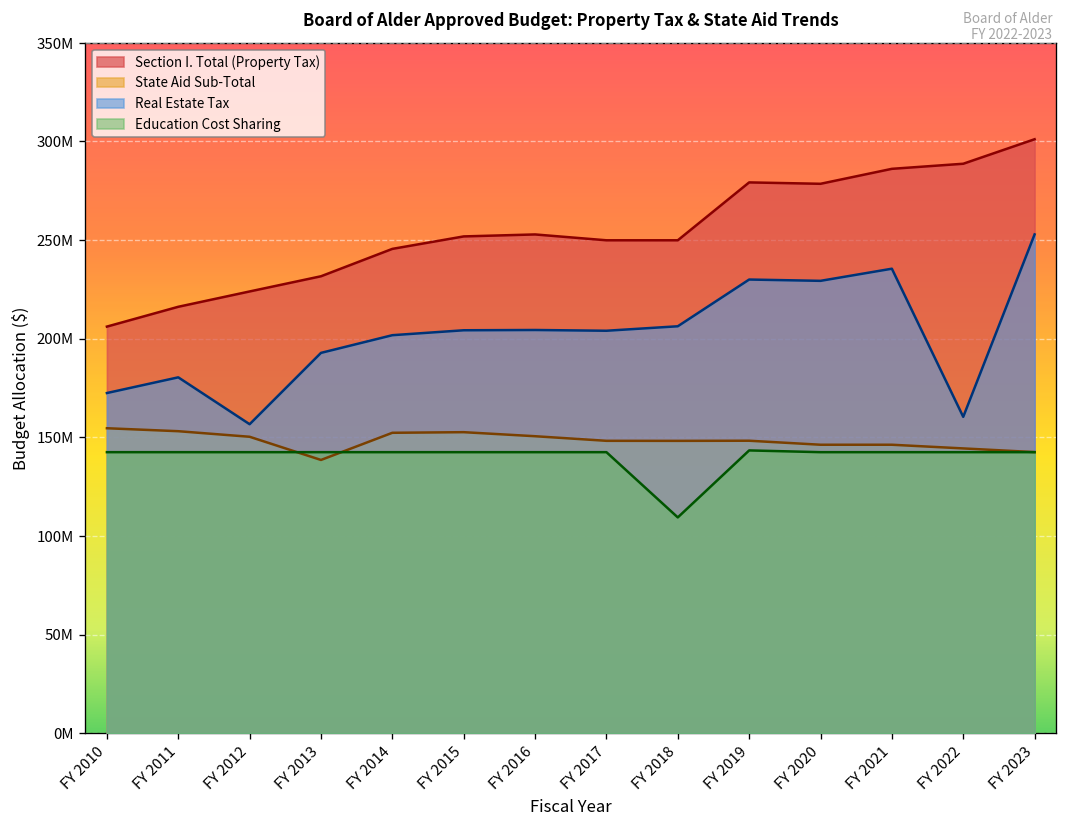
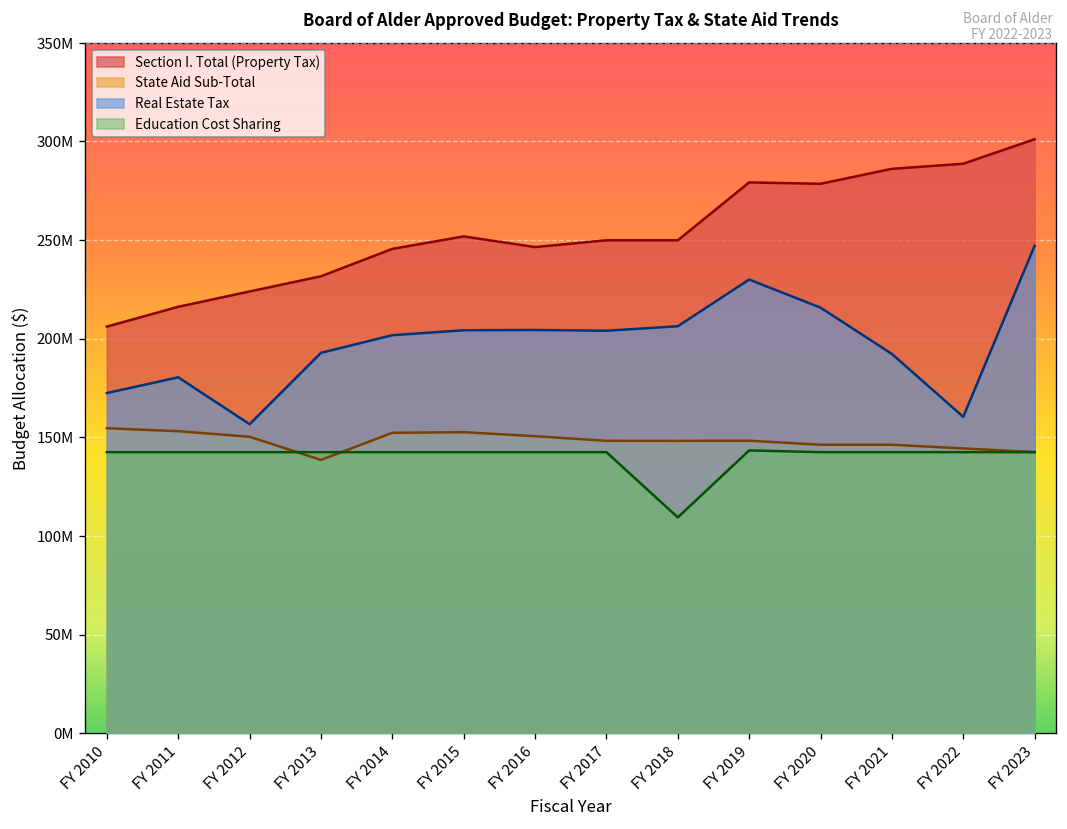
  {
    "Section I. Total (Property Tax)": {
      "FY 2010": 206000000,
      "FY 2011": 216000000,
      "FY 2012": 224000000,
      "FY 2013": 232000000,
      "FY 2014": 246000000,
      "FY 2015": 252000000,
-     "FY 2016": 253000000,
+     "FY 2016": 246000000,
      "FY 2017": 250000000,
      "FY 2018": 250000000,
      "FY 2019": 279000000,
      "FY 2020": 279000000,
      "FY 2021": 286000000,
      "FY 2022": 289000000,
      "FY 2023": 301000000
    },
    "State Aid Sub-Total": {
      "FY 2010": 155000000,
      "FY 2011": 153000000,
      "FY 2012": 150000000,
      "FY 2013": 139000000,
      "FY 2014": 152000000,
      "FY 2015": 153000000,
      "FY 2016": 151000000,
      "FY 2017": 148000000,
      "FY 2018": 148000000,
      "FY 2019": 148000000,
      "FY 2020": 146000000,
      "FY 2021": 146000000,
      "FY 2022": 144000000
    },
    "Real Estate Tax": {
      "FY 2010": 172000000,
      "FY 2011": 180000000,
      "FY 2012": 157000000,
      "FY 2013": 193000000,
      "FY 2014": 202000000,
      "FY 2015": 204000000,
      "FY 2016": 204000000,
      "FY 2017": 204000000,
      "FY 2018": 206000000,
      "FY 2019": 230000000,
-     "FY 2020": 229000000,
-     "FY 2021": 236000000,
+     "FY 2020": 216000000,
+     "FY 2021": 192000000,
      "FY 2022": 160000000,
-     "FY 2023": 253000000
+     "FY 2023": 247000000
    },
    "Education Cost Sharing": {
      "FY 2010": 143000000,
      "FY 2011": 143000000,
      "FY 2012": 143000000,
      "FY 2013": 143000000,
      "FY 2014": 143000000,
      "FY 2015": 143000000,
      "FY 2016": 143000000,
      "FY 2017": 143000000,
      "FY 2018": 109000000,
      "FY 2019": 143000000,
      "FY 2020": 143000000,
      "FY 2021": 143000000,
      "FY 2022": 143000000
    }
  }
